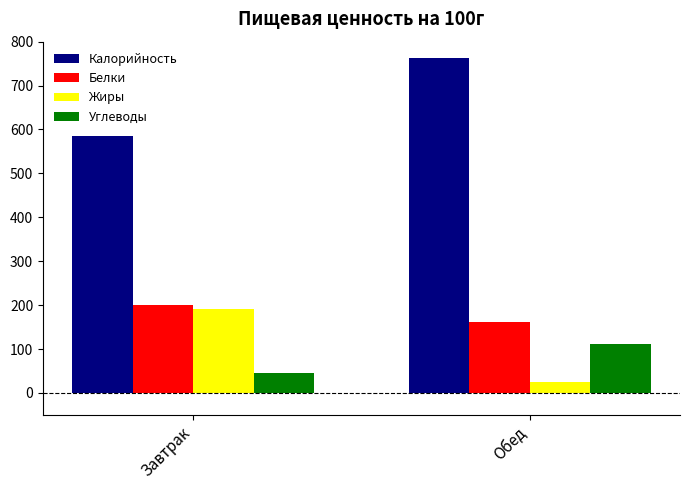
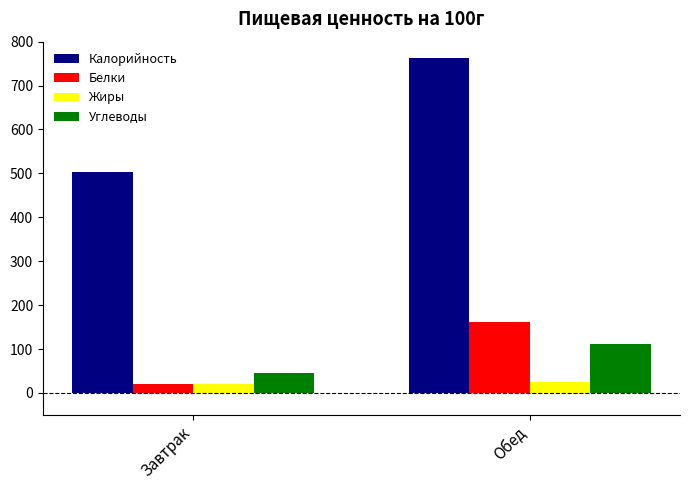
  {
    "Калорийность": {
-     "Завтрак": 590,
+     "Завтрак": 500,
      "Обед": 760
    },
    "Белки": {
-     "Завтрак": 200,
+     "Завтрак": 20,
      "Обед": 160
    },
    "Жиры": {
-     "Завтрак": 190,
+     "Завтрак": 20,
      "Обед": 30
    },
    "Углеводы": {
      "Завтрак": 50,
      "Обед": 110
    }
  }
